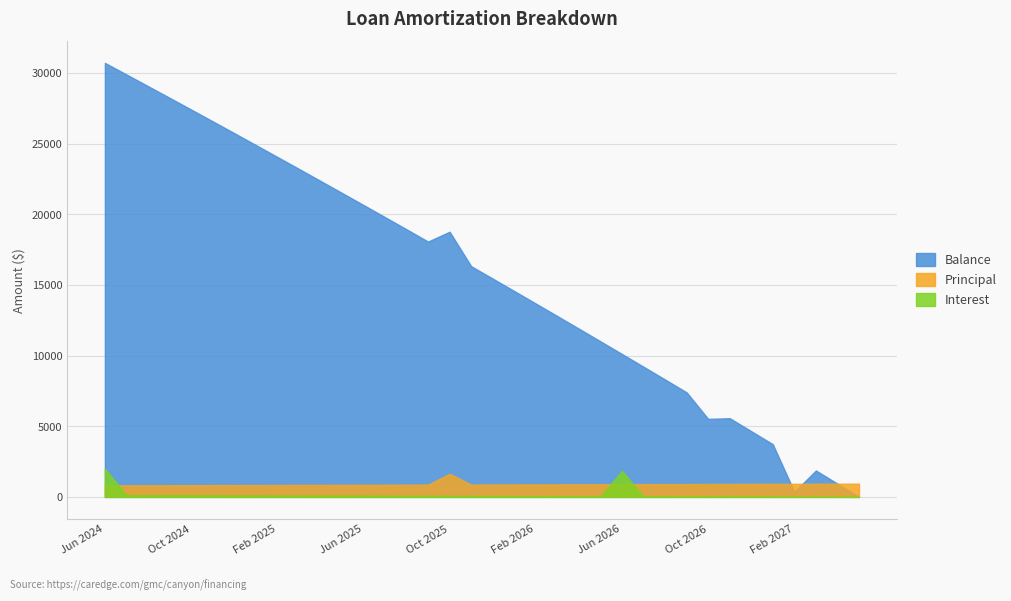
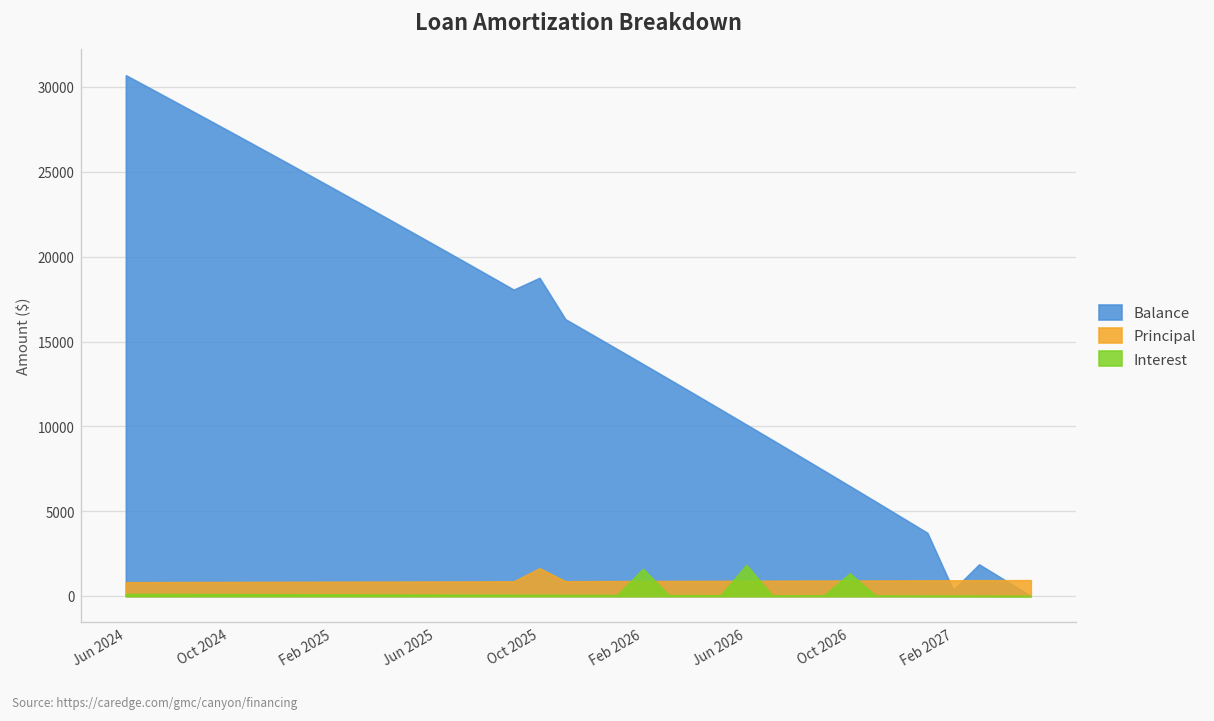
  {
    "Balance": {
      "Jun 2024": 30700,
      "Oct 2024": 27400,
      "Feb 2025": 24100,
      "Jun 2025": 20700,
      "Oct 2025": 18800,
      "Feb 2026": 13700,
      "Jun 2026": 10100,
-     "Oct 2026": 5500,
+     "Oct 2026": 6500,
      "Feb 2027": 400
    },
    "Principal": {
      "Jun 2024": 800,
      "Oct 2024": 800,
      "Feb 2025": 800,
      "Jun 2025": 900,
      "Oct 2025": 1600,
      "Feb 2026": 900,
      "Jun 2026": 900,
      "Oct 2026": 900,
      "Feb 2027": 900
    },
    "Interest": {
-     "Jun 2024": 2000,
-     "Feb 2026": 100,
+     "Jun 2024": 100,
+     "Feb 2026": 1600,
      "Jun 2026": 1800,
-     "Oct 2026": 0
+     "Oct 2026": 1300
    }
  }
